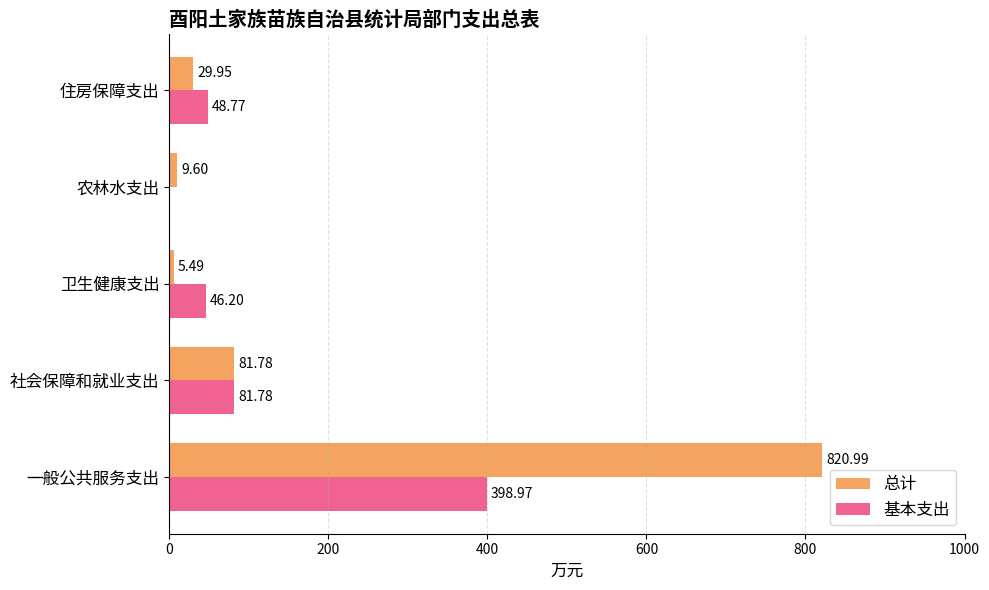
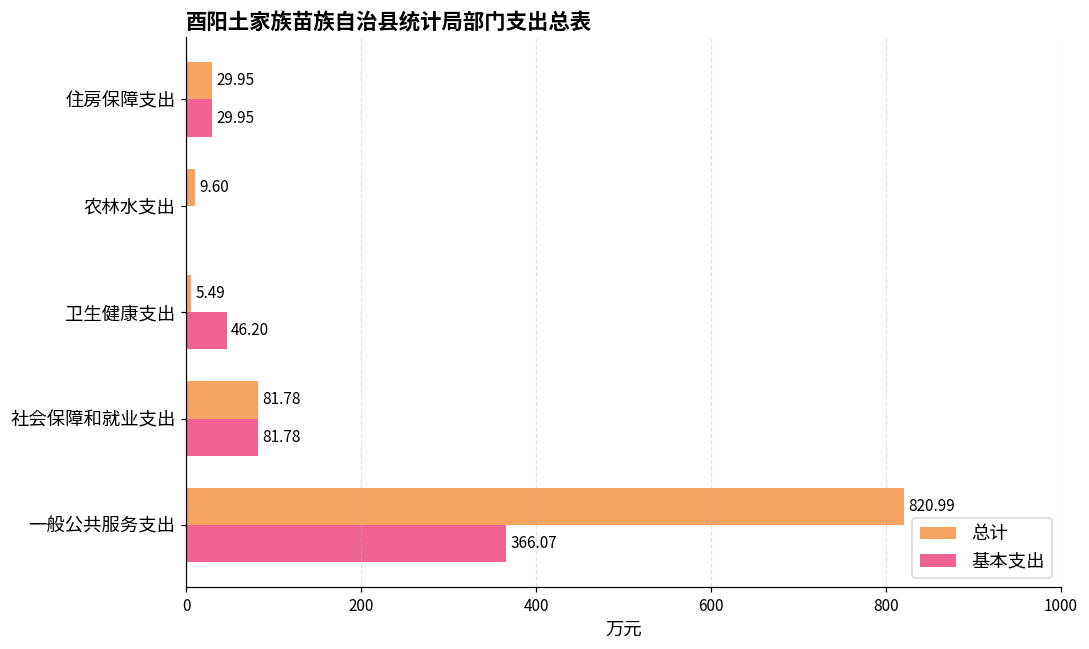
  {
    "总计": {
      "住房保障支出": 29.95,
      "农林水支出": 9.60,
      "卫生健康支出": 5.49,
      "社会保障和就业支出": 81.78,
      "一般公共服务支出": 820.99
    },
    "基本支出": {
-     "住房保障支出": 48.77,
+     "住房保障支出": 29.95,
      "卫生健康支出": 46.20,
      "社会保障和就业支出": 81.78,
-     "一般公共服务支出": 398.97
+     "一般公共服务支出": 366.07
    }
  }
